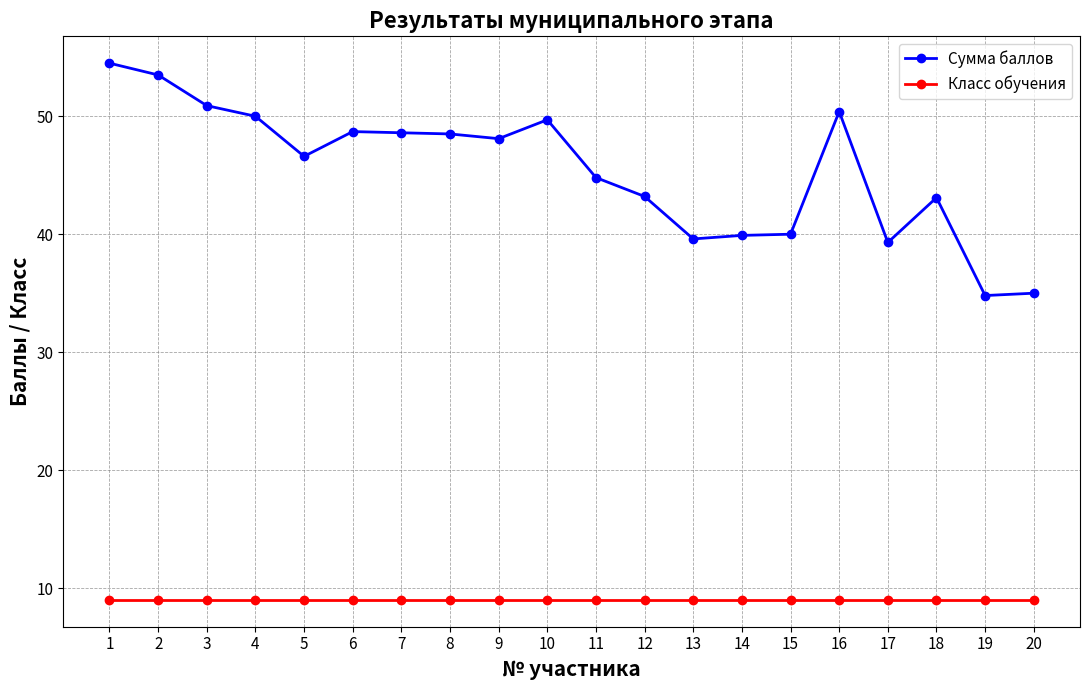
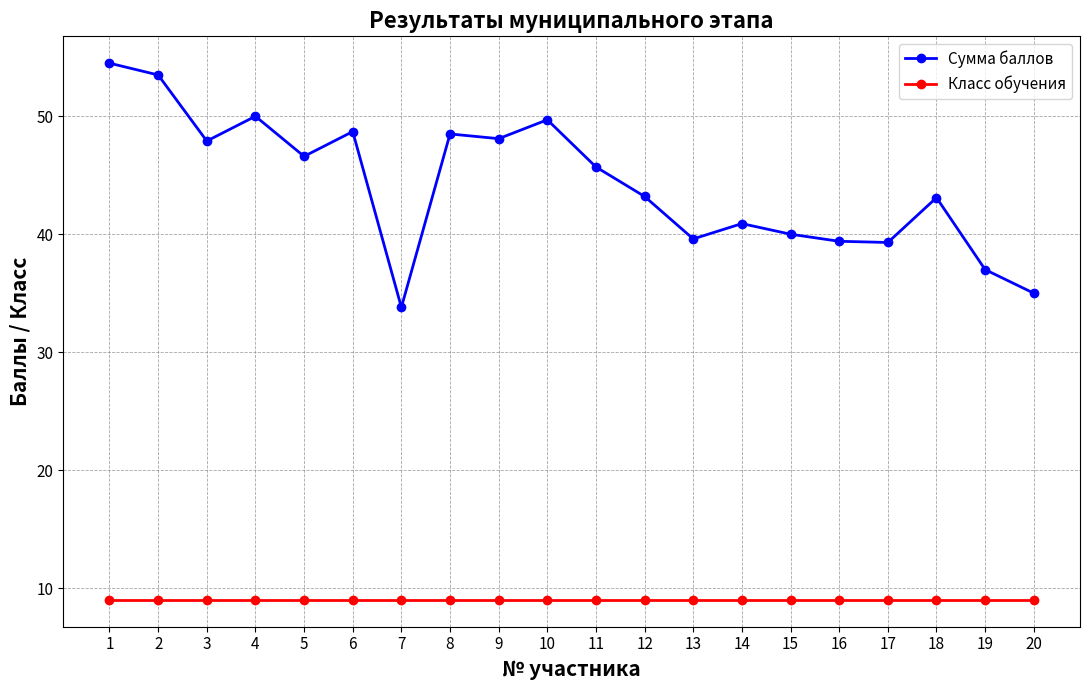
  {
    "Сумма баллов": {
      "1": 54.5,
      "2": 53.5,
-     "3": 50.9,
+     "3": 47.9,
      "4": 50.0,
      "5": 46.6,
      "6": 48.7,
-     "7": 48.6,
+     "7": 33.8,
      "8": 48.5,
      "9": 48.1,
      "10": 49.7,
-     "11": 44.8,
+     "11": 45.7,
      "12": 43.2,
      "13": 39.6,
-     "14": 39.9,
+     "14": 40.9,
      "15": 40.0,
-     "16": 50.4,
+     "16": 39.4,
      "17": 39.3,
      "18": 43.1,
-     "19": 34.8,
+     "19": 37.0,
      "20": 35.0
    },
    "Класс обучения": {
      "1": 9.0,
      "2": 9.0,
      "3": 9.0,
      "4": 9.0,
      "5": 9.0,
      "6": 9.0,
      "7": 9.0,
      "8": 9.0,
      "9": 9.0,
      "10": 9.0,
      "11": 9.0,
      "12": 9.0,
      "13": 9.0,
      "14": 9.0,
      "15": 9.0,
      "16": 9.0,
      "17": 9.0,
      "18": 9.0,
      "19": 9.0,
      "20": 9.0
    }
  }
